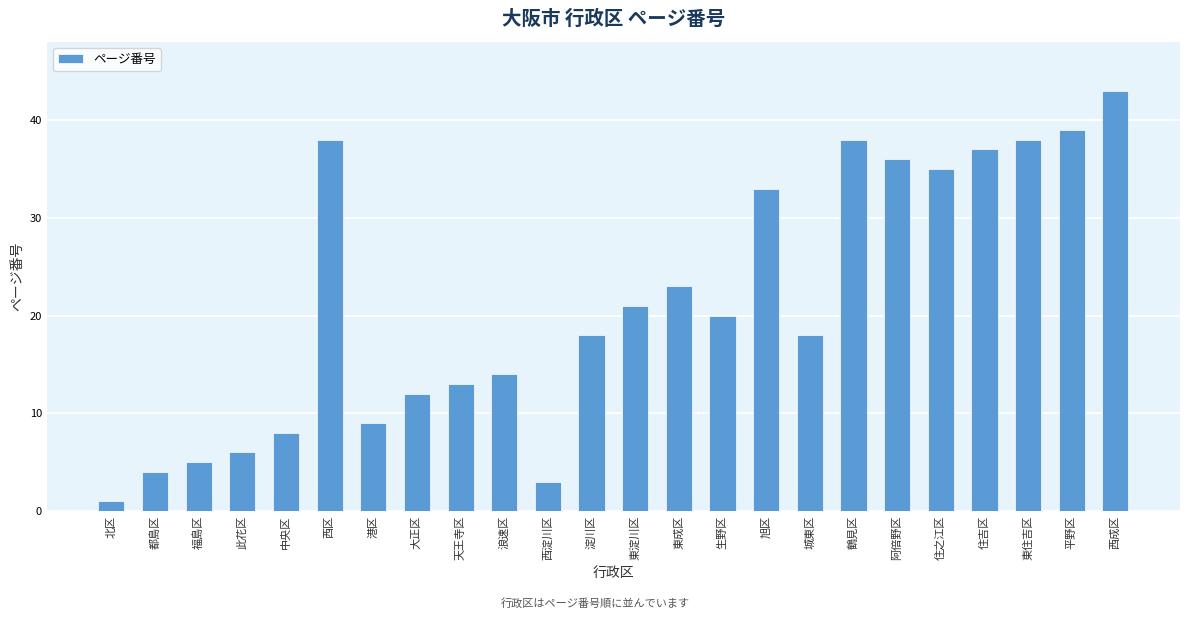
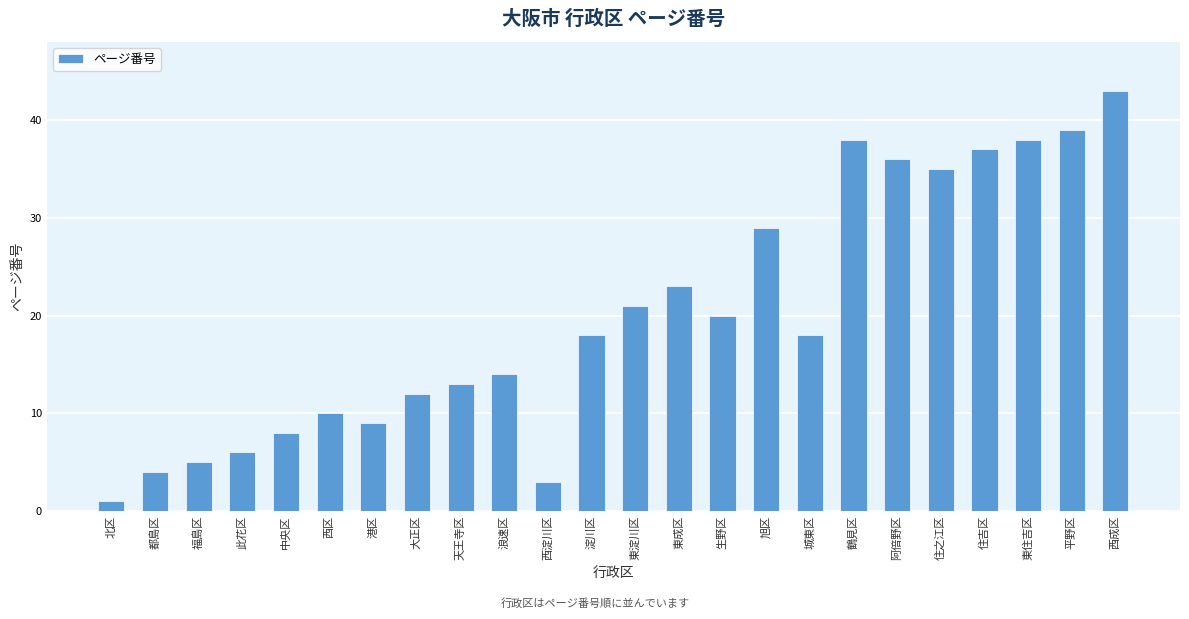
  {
    "北区": 1,
    "都島区": 4,
    "福島区": 5,
    "此花区": 6,
    "中央区": 8,
-   "西区": 38,
+   "西区": 10,
    "港区": 9,
    "大正区": 12,
    "天王寺区": 13,
    "浪速区": 14,
    "西淀川区": 3,
    "淀川区": 18,
    "東淀川区": 21,
    "東成区": 23,
    "生野区": 20,
-   "旭区": 33,
+   "旭区": 29,
    "城東区": 18,
    "鶴見区": 38,
    "阿倍野区": 36,
    "住之江区": 35,
    "住吉区": 37,
    "東住吉区": 38,
    "平野区": 39,
    "西成区": 43
  }
